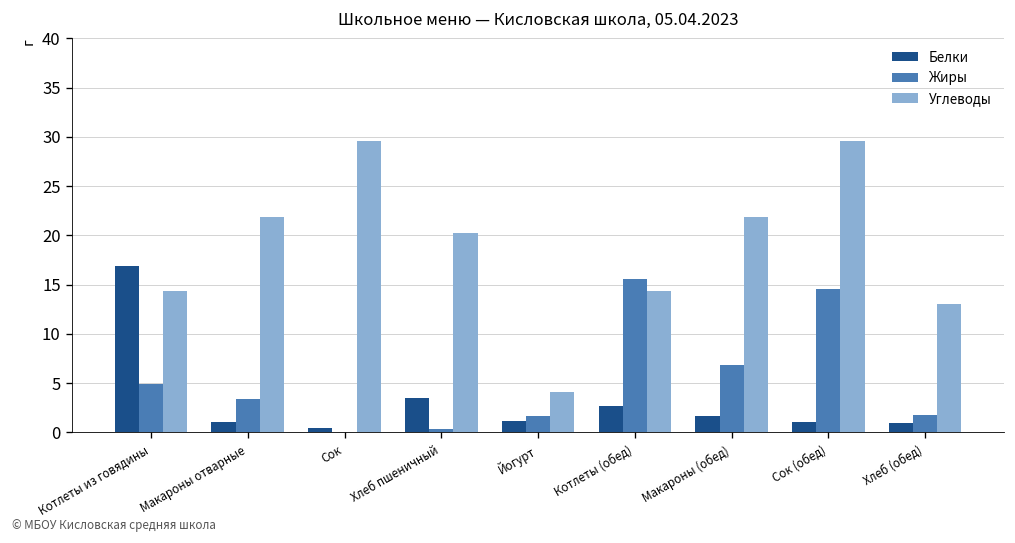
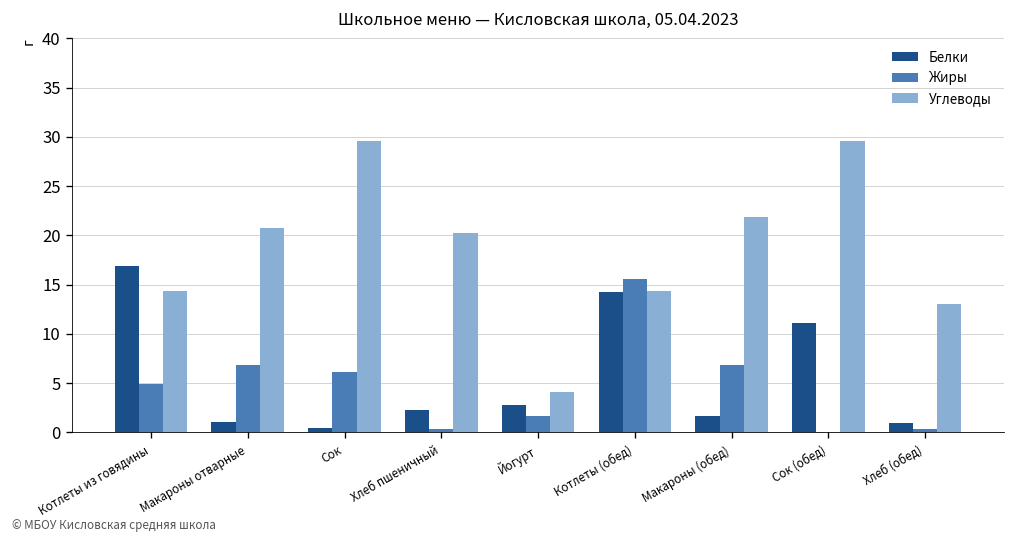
  {
    "Белки": {
      "Котлеты из говядины": 17,
      "Макароны отварные": 1,
      "Сок": 0,
-     "Хлеб пшеничный": 4,
-     "Йогурт": 1,
-     "Котлеты (обед)": 3,
+     "Хлеб пшеничный": 2,
+     "Йогурт": 3,
+     "Котлеты (обед)": 14,
      "Макароны (обед)": 2,
-     "Сок (обед)": 1,
+     "Сок (обед)": 11,
      "Хлеб (обед)": 1
    },
    "Жиры": {
      "Котлеты из говядины": 5,
-     "Макароны отварные": 3,
-     "Сок": 0,
+     "Макароны отварные": 7,
+     "Сок": 6,
      "Йогурт": 2,
      "Котлеты (обед)": 16,
      "Макароны (обед)": 7,
-     "Сок (обед)": 15,
-     "Хлеб (обед)": 2
+     "Сок (обед)": 0,
+     "Хлеб (обед)": 0
    },
    "Углеводы": {
      "Котлеты из говядины": 14,
-     "Макароны отварные": 22,
+     "Макароны отварные": 21,
      "Сок": 30,
      "Хлеб пшеничный": 20,
      "Йогурт": 4,
      "Котлеты (обед)": 14,
      "Макароны (обед)": 22,
      "Сок (обед)": 30,
      "Хлеб (обед)": 13
    }
  }
